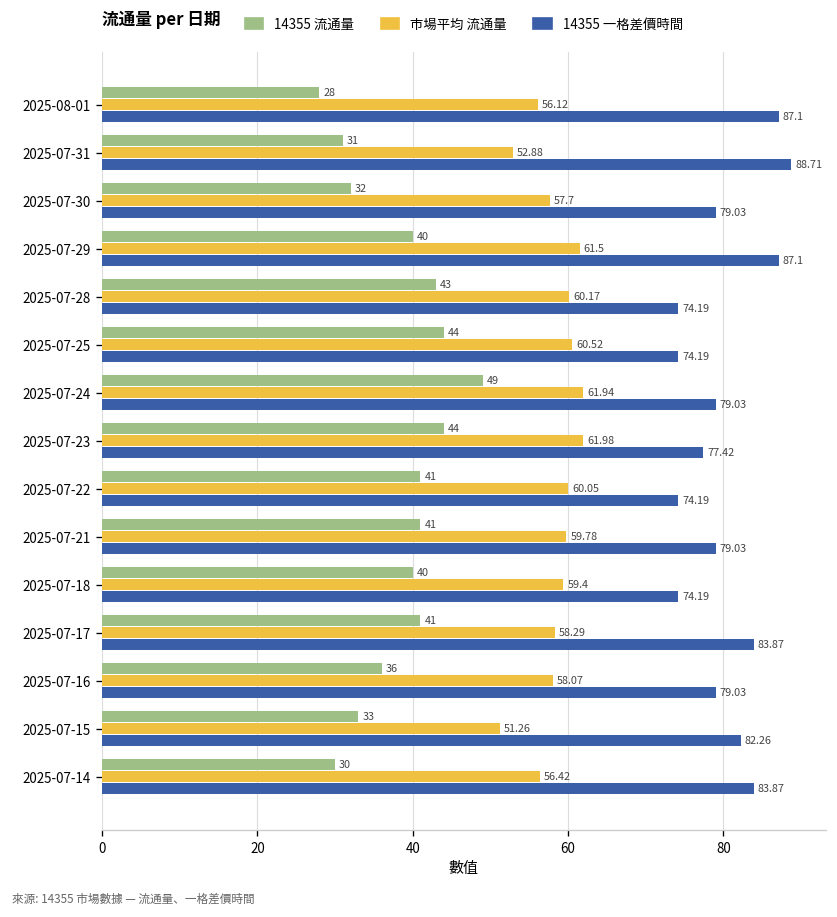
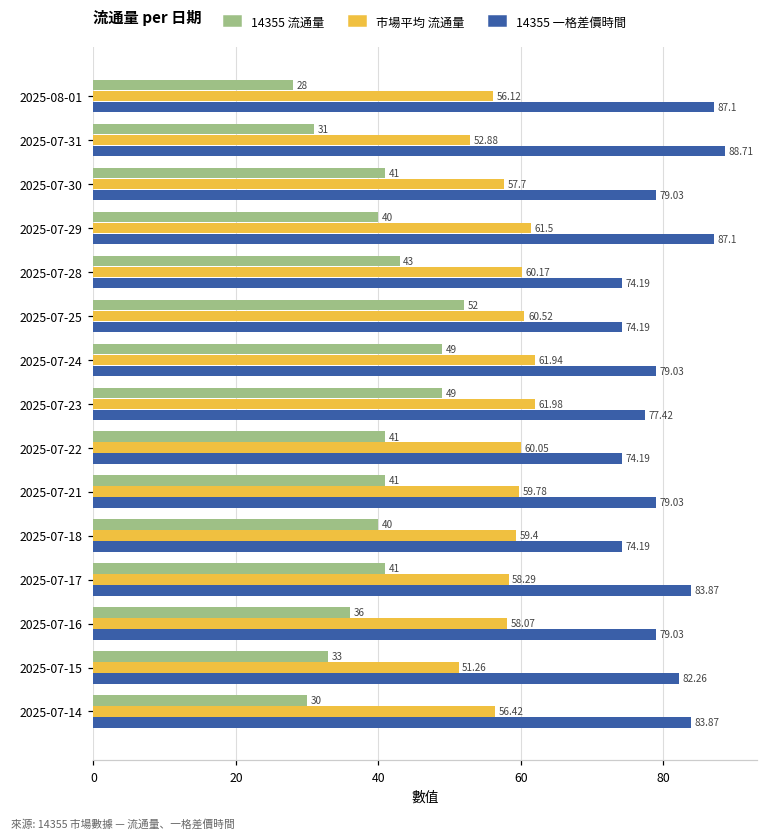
  {
    "14355 流通量": {
      "2025-08-01": 28,
      "2025-07-31": 31,
-     "2025-07-30": 32,
+     "2025-07-30": 41,
      "2025-07-29": 40,
      "2025-07-28": 43,
-     "2025-07-25": 44,
+     "2025-07-25": 52,
      "2025-07-24": 49,
-     "2025-07-23": 44,
+     "2025-07-23": 49,
      "2025-07-22": 41,
      "2025-07-21": 41,
      "2025-07-18": 40,
      "2025-07-17": 41,
      "2025-07-16": 36,
      "2025-07-15": 33,
      "2025-07-14": 30
    },
    "市場平均 流通量": {
      "2025-08-01": 56.12,
      "2025-07-31": 52.88,
      "2025-07-30": 57.7,
      "2025-07-29": 61.5,
      "2025-07-28": 60.17,
      "2025-07-25": 60.52,
      "2025-07-24": 61.94,
      "2025-07-23": 61.98,
      "2025-07-22": 60.05,
      "2025-07-21": 59.78,
      "2025-07-18": 59.4,
      "2025-07-17": 58.29,
      "2025-07-16": 58.07,
      "2025-07-15": 51.26,
      "2025-07-14": 56.42
    },
    "14355 一格差價時間": {
      "2025-08-01": 87.1,
      "2025-07-31": 88.71,
      "2025-07-30": 79.03,
      "2025-07-29": 87.1,
      "2025-07-28": 74.19,
      "2025-07-25": 74.19,
      "2025-07-24": 79.03,
      "2025-07-23": 77.42,
      "2025-07-22": 74.19,
      "2025-07-21": 79.03,
      "2025-07-18": 74.19,
      "2025-07-17": 83.87,
      "2025-07-16": 79.03,
      "2025-07-15": 82.26,
      "2025-07-14": 83.87
    }
  }
